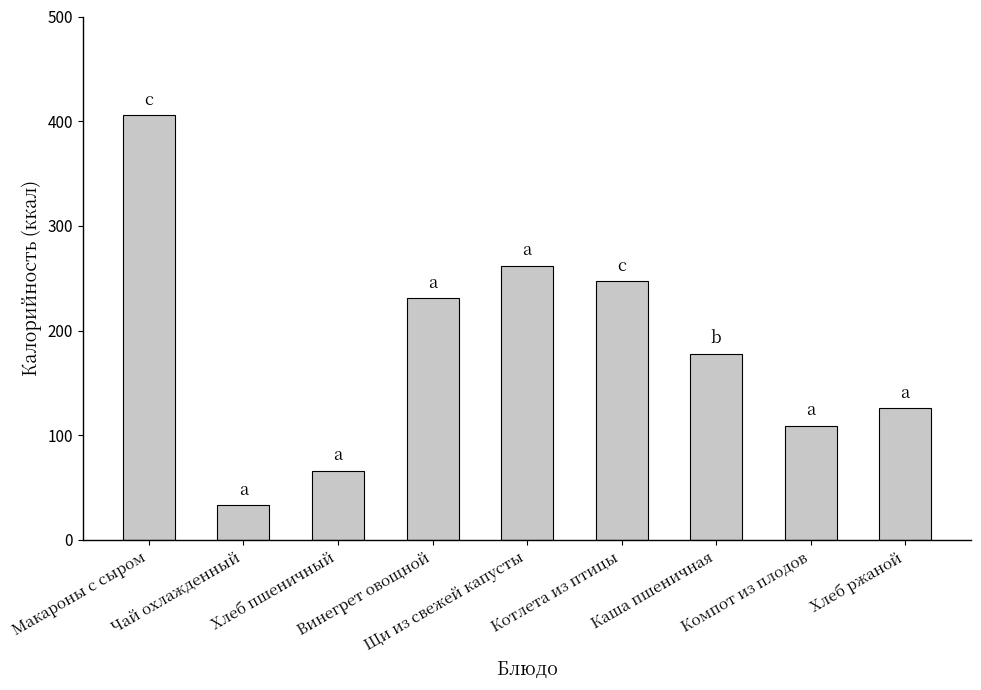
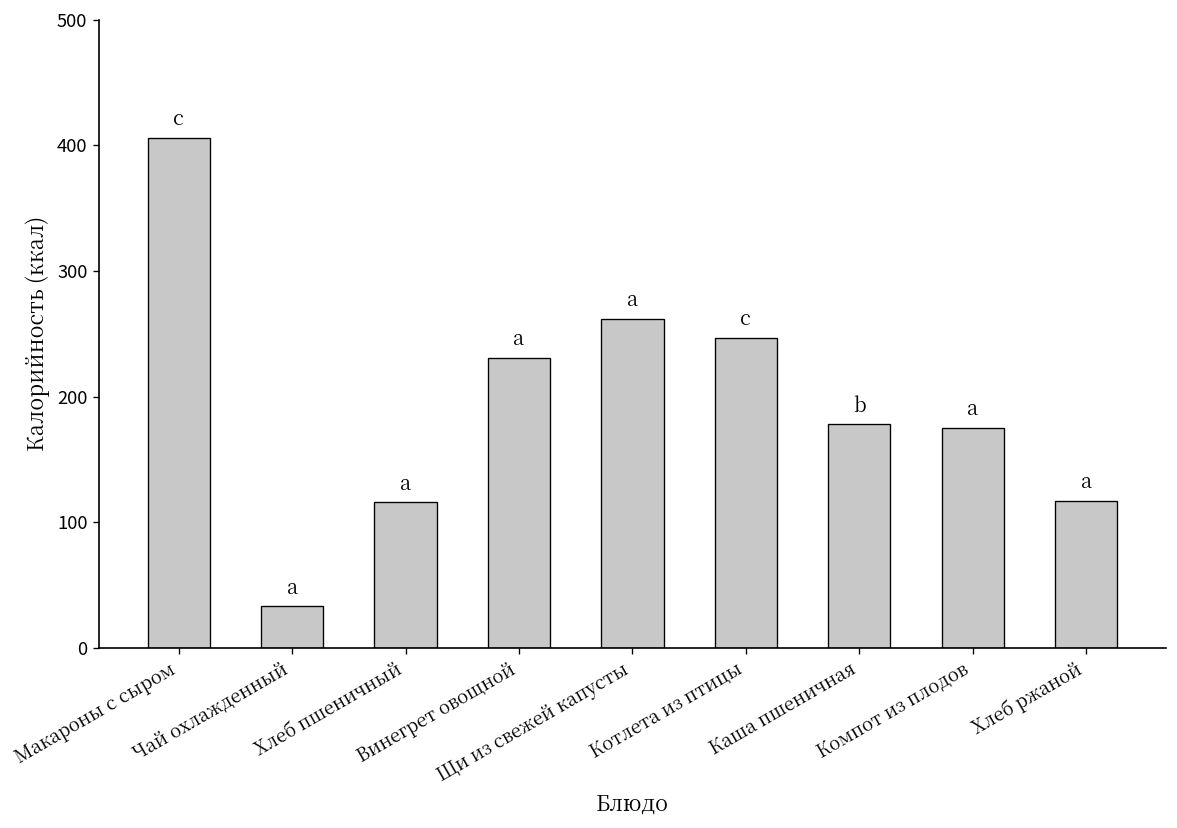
  {
    "Макароны с сыром": 406,
    "Чай охлажденный": 33,
-   "Хлеб пшеничный": 66,
+   "Хлеб пшеничный": 116,
    "Винегрет овощной": 231,
    "Щи из свежей капусты": 262,
    "Котлета из птицы": 247,
    "Каша пшеничная": 178,
-   "Компот из плодов": 109,
-   "Хлеб ржаной": 126
+   "Компот из плодов": 175,
+   "Хлеб ржаной": 117
  }
